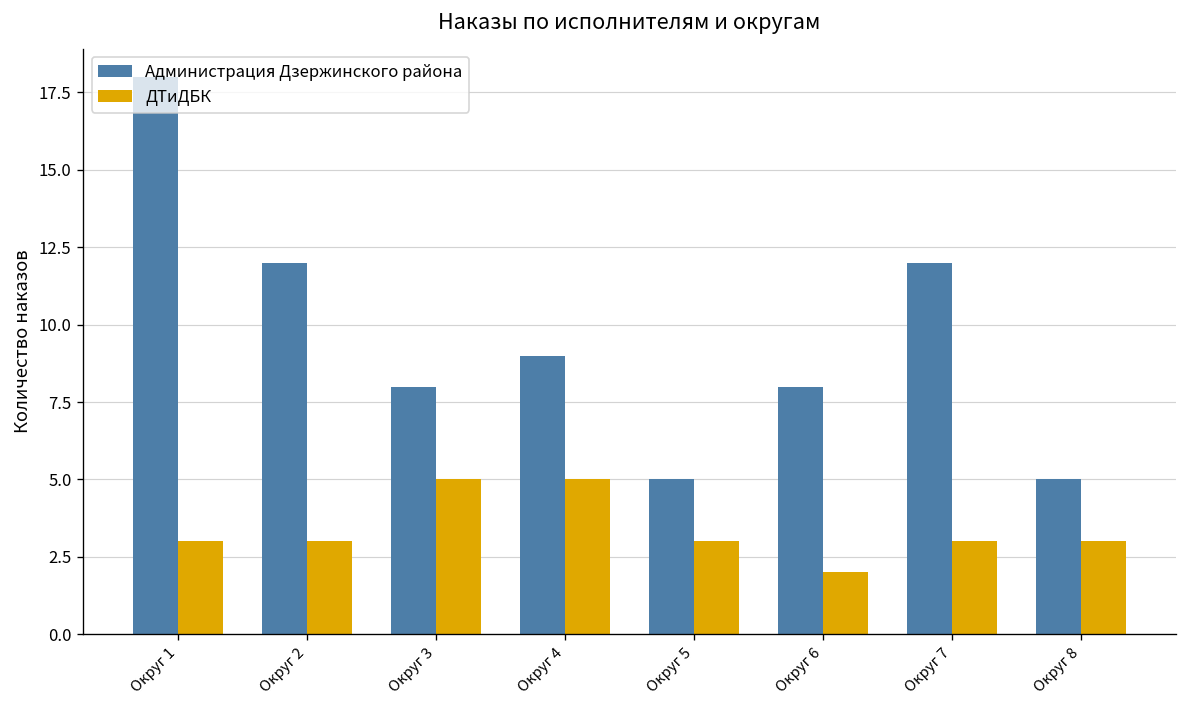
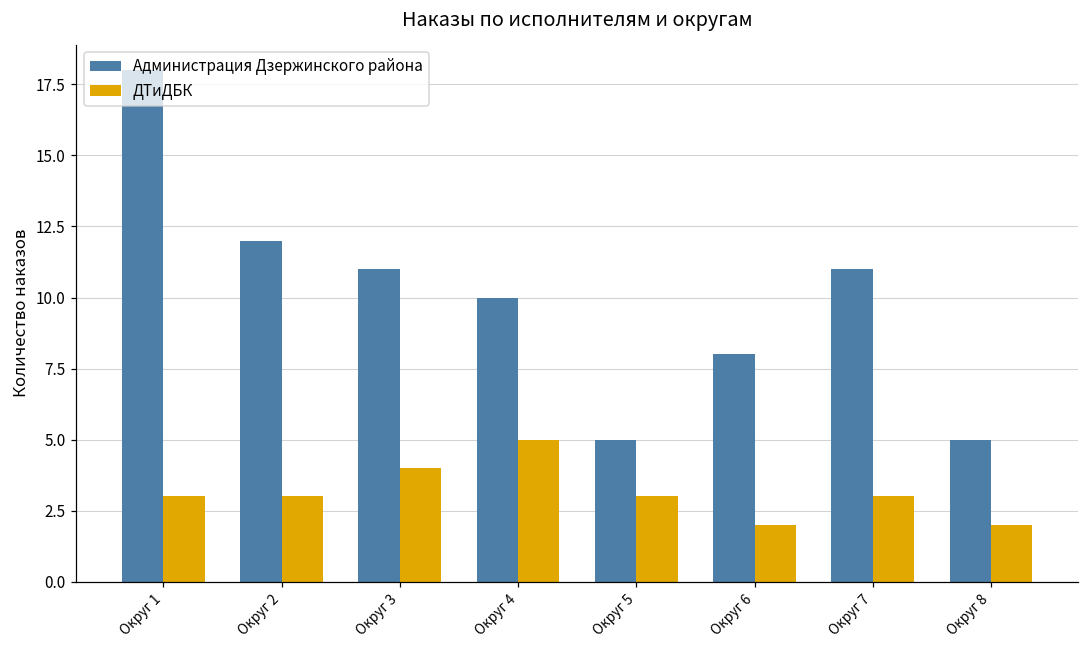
  {
    "Администрация Дзержинского района": {
      "Округ 2": 12,
-     "Округ 3": 8,
-     "Округ 4": 9,
+     "Округ 3": 11,
+     "Округ 4": 10,
      "Округ 5": 5,
      "Округ 6": 8,
-     "Округ 7": 12,
+     "Округ 7": 11,
      "Округ 8": 5
    },
    "ДТиДБК": {
      "Округ 1": 3,
      "Округ 2": 3,
-     "Округ 3": 5,
+     "Округ 3": 4,
      "Округ 4": 5,
      "Округ 5": 3,
      "Округ 6": 2,
      "Округ 7": 3,
-     "Округ 8": 3
+     "Округ 8": 2
    }
  }
